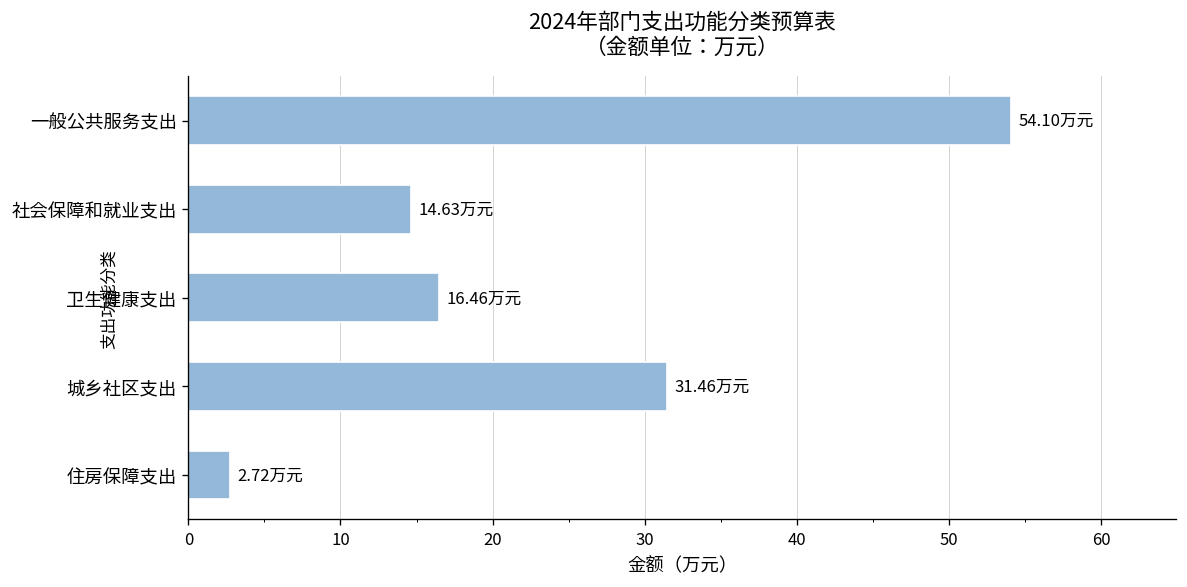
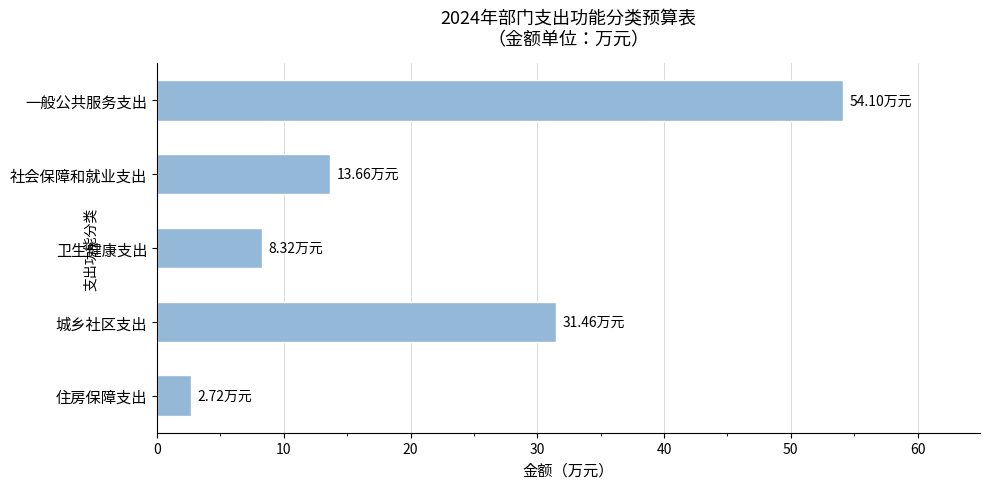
  {
    "一般公共服务支出": 54.10,
-   "社会保障和就业支出": 14.63,
-   "卫生健康支出": 16.46,
+   "社会保障和就业支出": 13.66,
+   "卫生健康支出": 8.32,
    "城乡社区支出": 31.46,
    "住房保障支出": 2.72
  }
